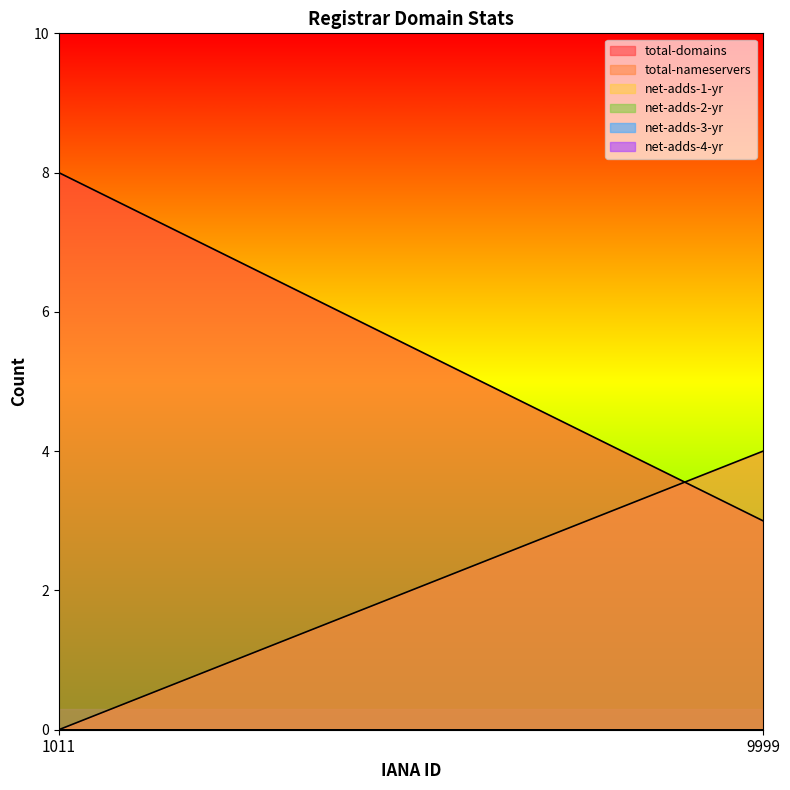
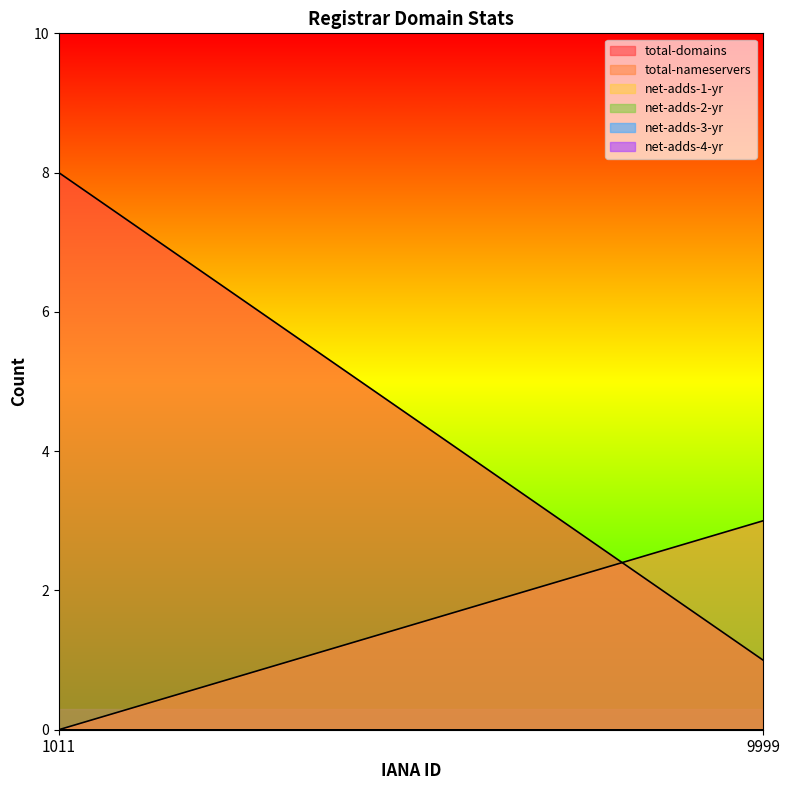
  {
    "total-domains": {
      "1011": 8,
-     "9999": 3
+     "9999": 1
    },
    "total-nameservers": {
-     "9999": 4
+     "9999": 3
    }
  }
